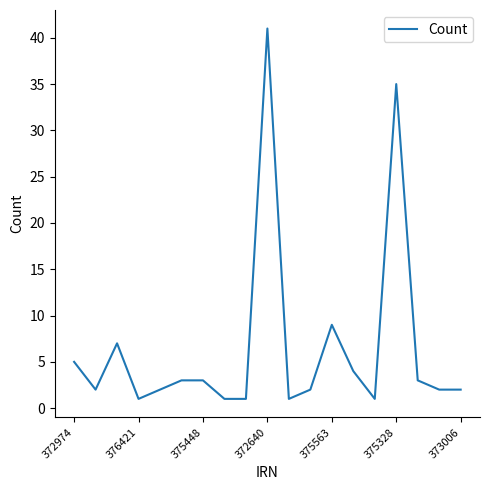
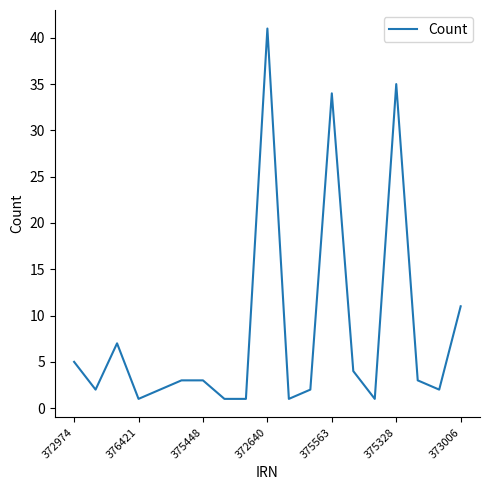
  {
    "372974": 5,
    "376421": 1,
    "375448": 3,
    "372640": 41,
-   "375563": 9,
+   "375563": 34,
    "375328": 35,
-   "373006": 2
+   "373006": 11
  }
